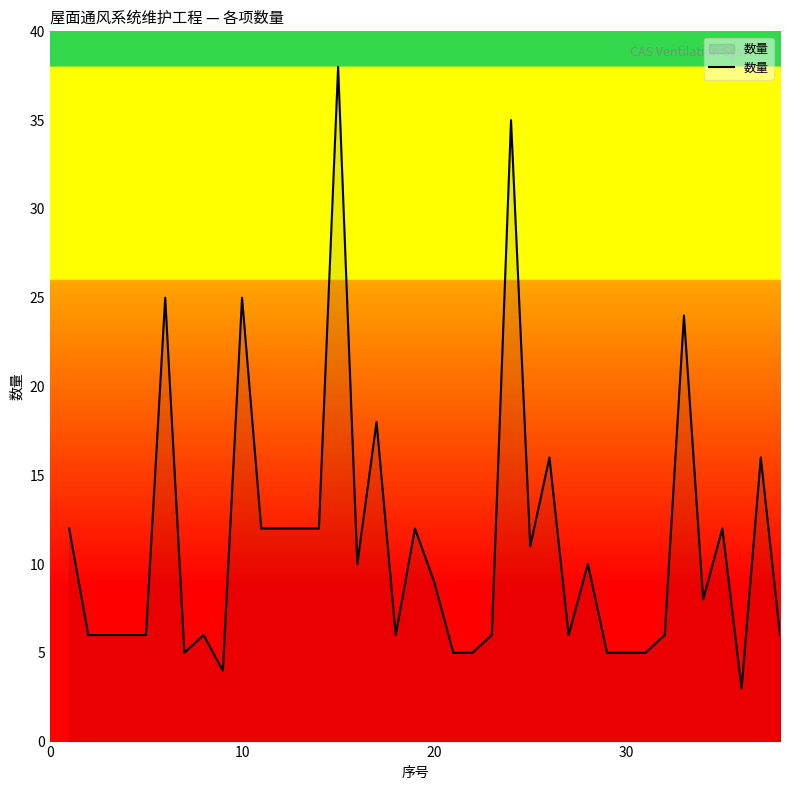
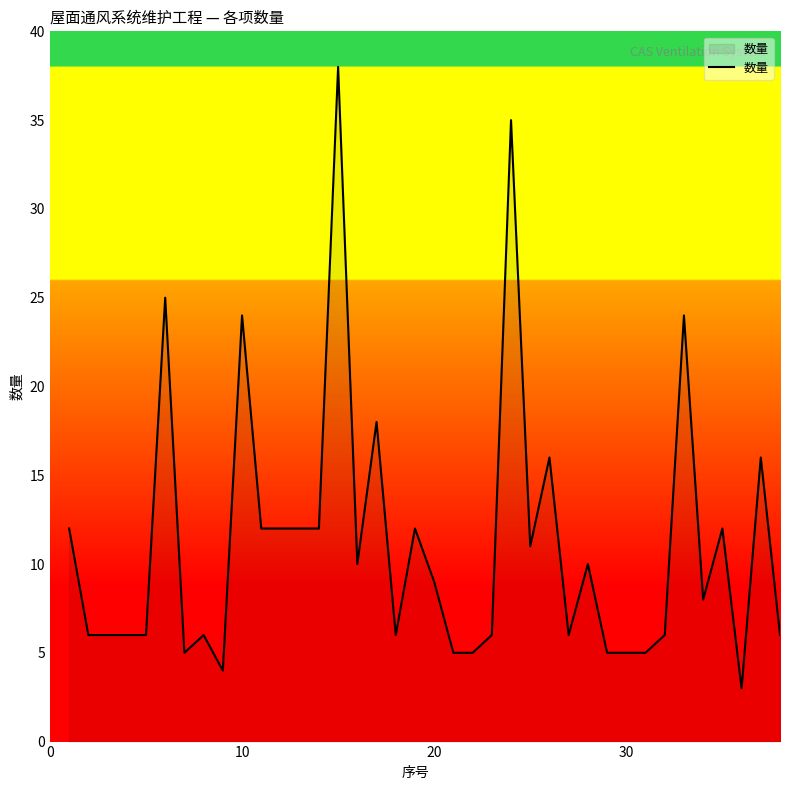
  {
-   "10": 25,
+   "10": 24,
    "20": 9,
    "30": 5
  }
